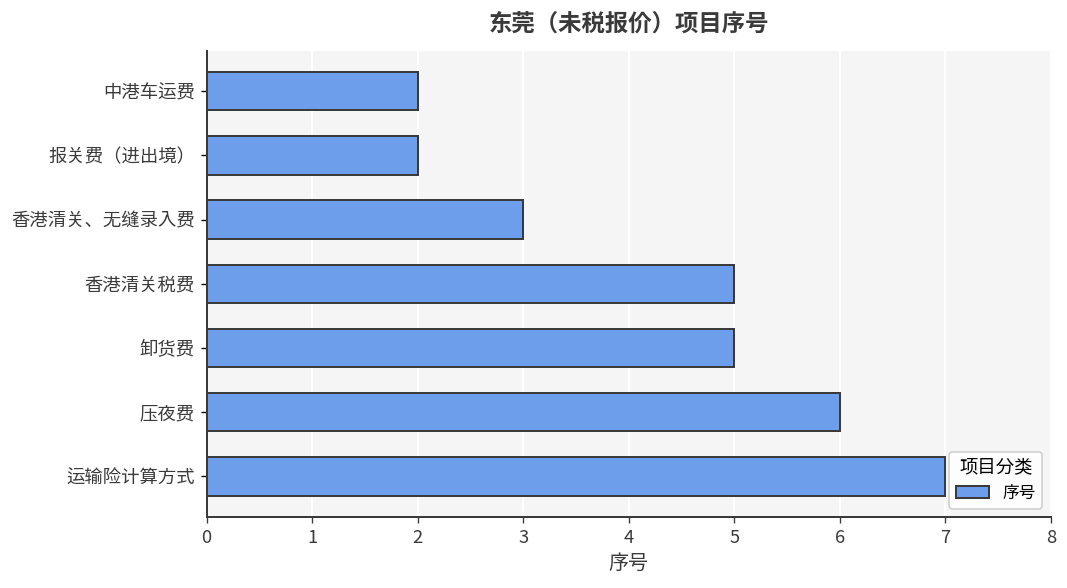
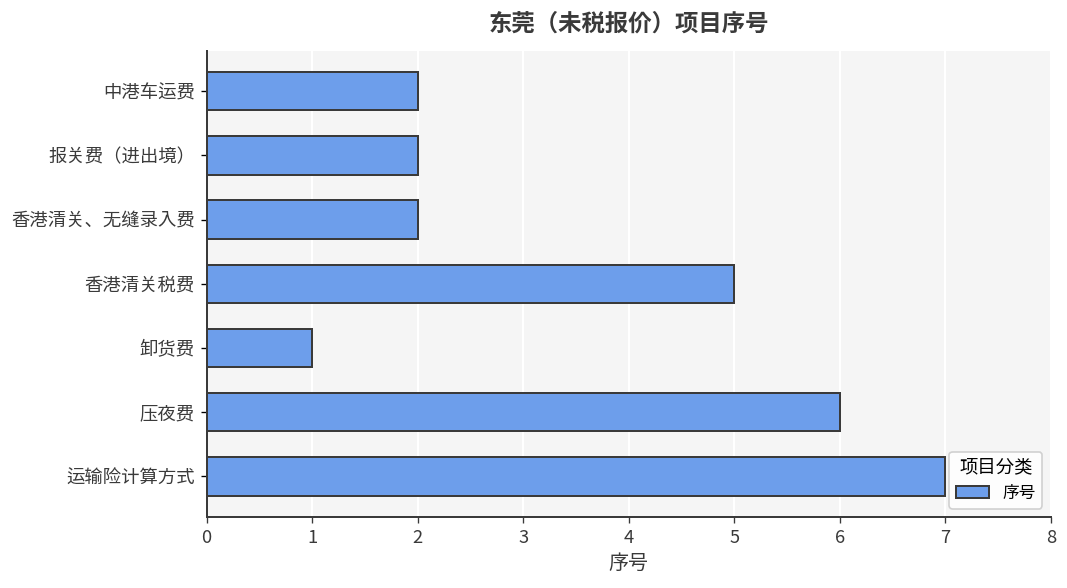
  {
    "中港车运费": 2,
    "报关费（进出境）": 2,
-   "香港清关、无缝录入费": 3,
+   "香港清关、无缝录入费": 2,
    "香港清关税费": 5,
-   "卸货费": 5,
+   "卸货费": 1,
    "压夜费": 6,
    "运输险计算方式": 7
  }
